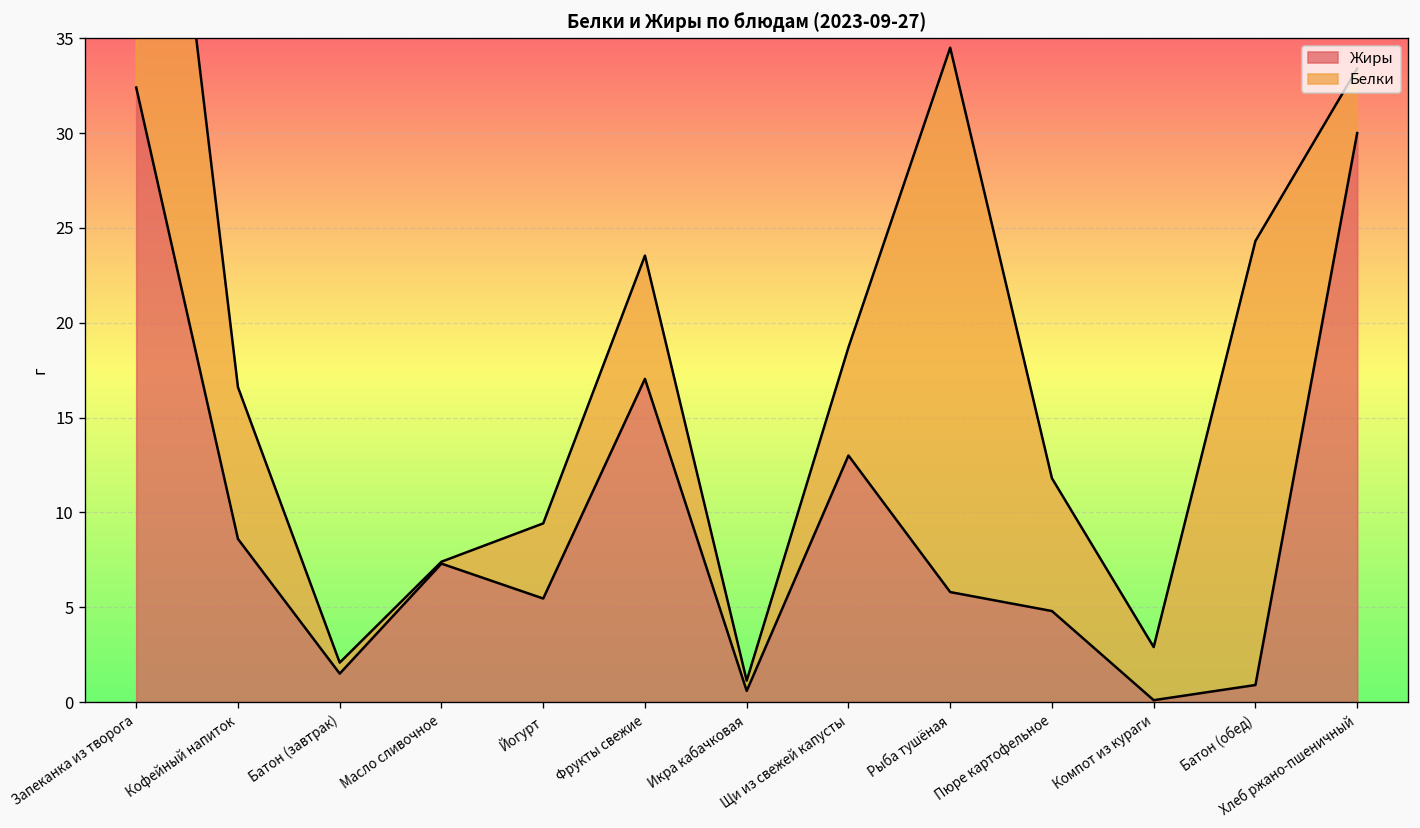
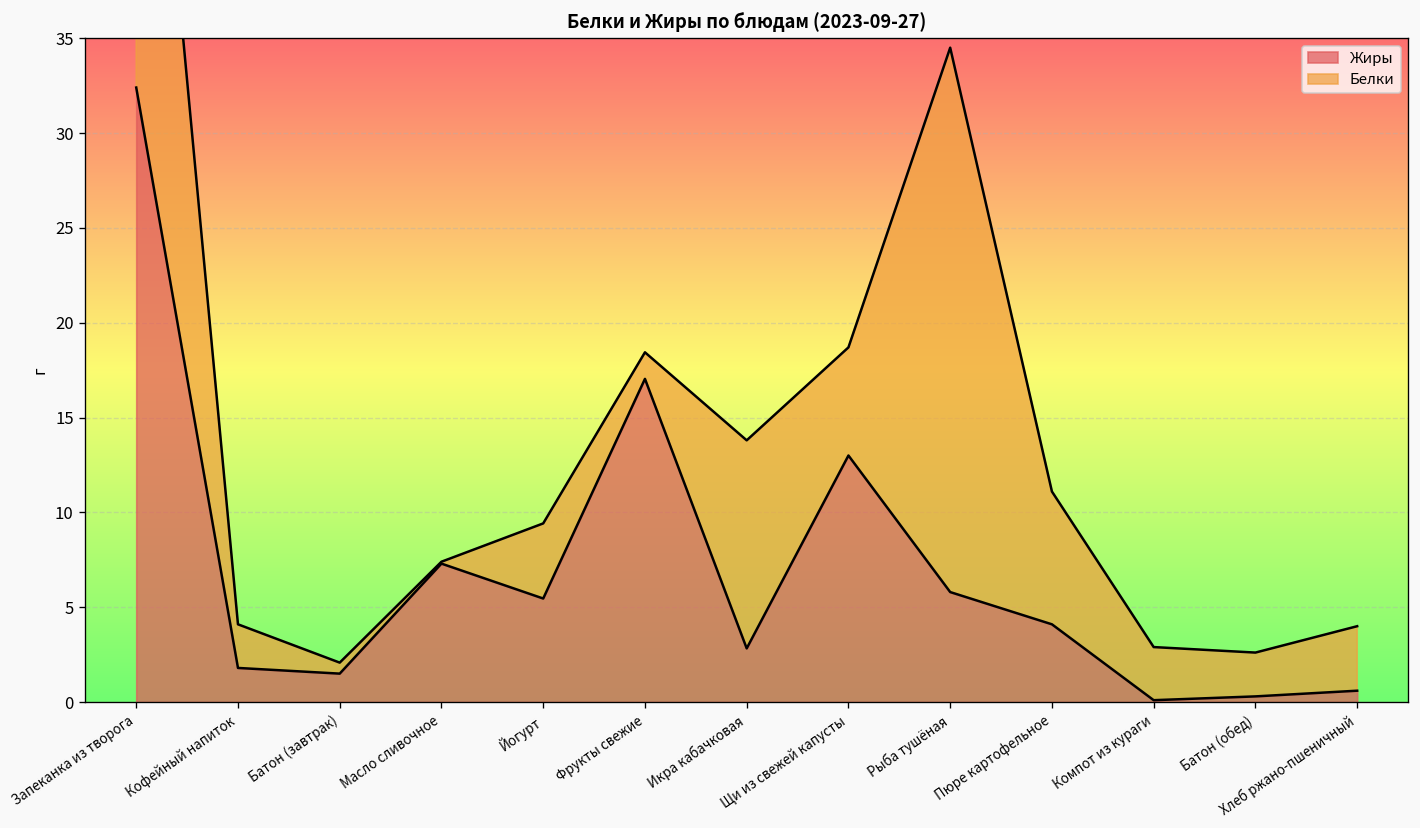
  {
    "Жиры": {
      "Запеканка из творога": 32.4,
-     "Кофейный напиток": 8.6,
+     "Кофейный напиток": 1.8,
      "Батон (завтрак)": 1.5,
      "Йогурт": 5.5,
      "Фрукты свежие": 17.0,
-     "Икра кабачковая": 0.6,
+     "Икра кабачковая": 2.8,
      "Щи из свежей капусты": 13.0,
      "Рыба тушёная": 5.8,
-     "Пюре картофельное": 4.8,
+     "Пюре картофельное": 4.1,
      "Компот из кураги": 0.1,
-     "Батон (обед)": 0.9,
-     "Хлеб ржано-пшеничный": 30.0
+     "Батон (обед)": 0.3,
+     "Хлеб ржано-пшеничный": 0.6
    },
    "Белки": {
-     "Кофейный напиток": 8.0,
+     "Кофейный напиток": 2.3,
      "Батон (завтрак)": 0.6,
      "Йогурт": 4.0,
-     "Фрукты свежие": 6.5,
-     "Икра кабачковая": 0.5,
+     "Фрукты свежие": 1.4,
+     "Икра кабачковая": 11.0,
      "Щи из свежей капусты": 5.7,
      "Рыба тушёная": 28.7,
      "Пюре картофельное": 7.0,
      "Компот из кураги": 2.8,
-     "Батон (обед)": 23.4
+     "Батон (обед)": 2.3
    }
  }
